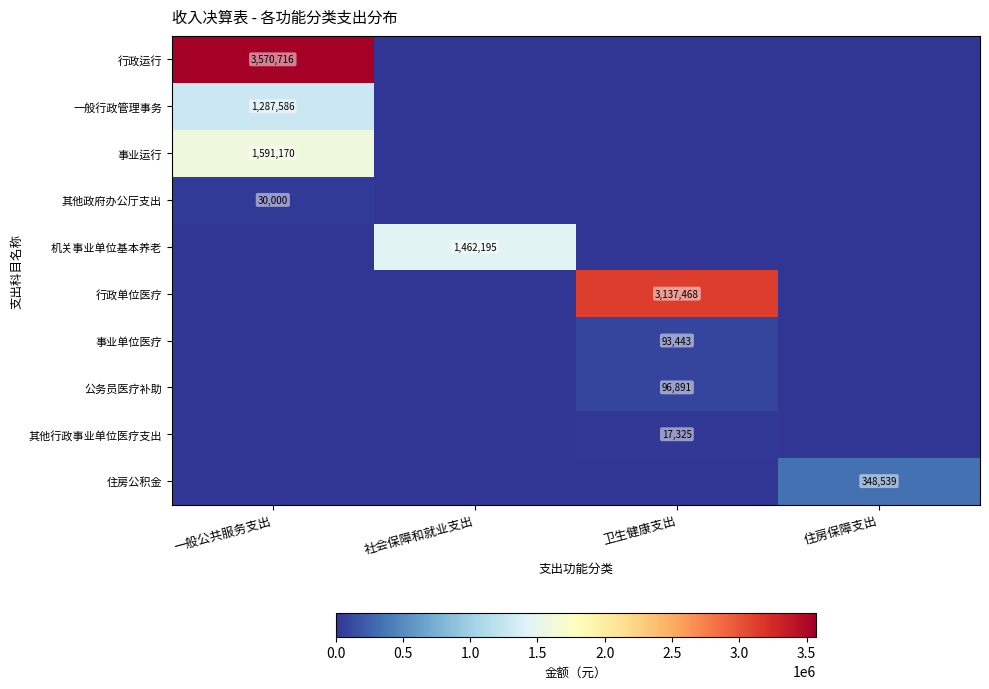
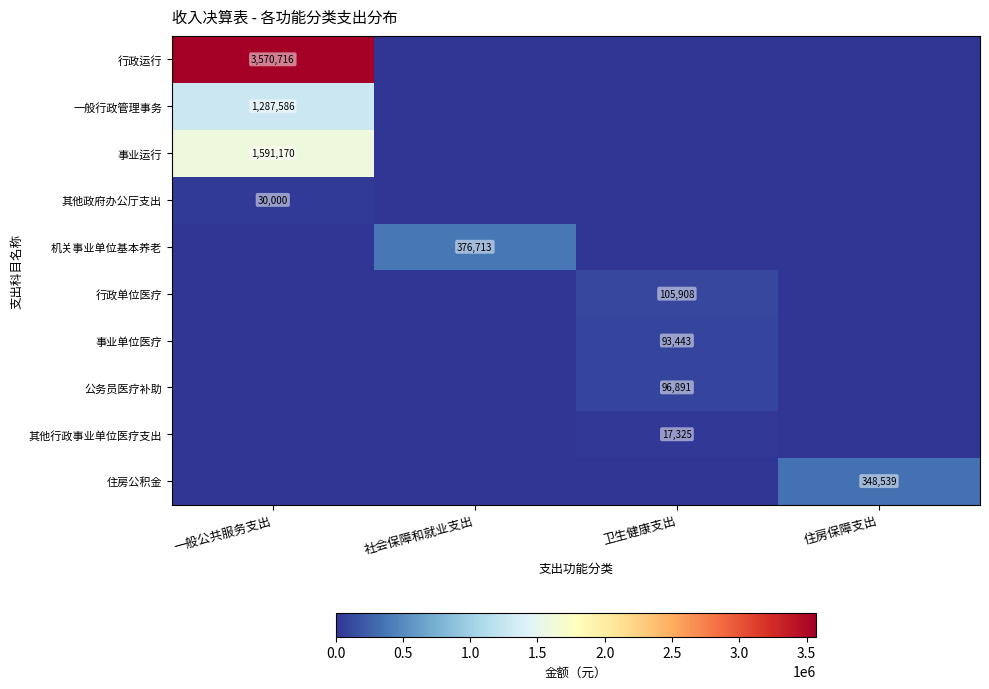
  {
    "机关事业单位基本养老": {
-     "社会保障和就业支出": "1,462,195"
+     "社会保障和就业支出": "376,713"
    },
    "行政单位医疗": {
-     "卫生健康支出": "3,137,468"
+     "卫生健康支出": "105,908"
    }
  }
